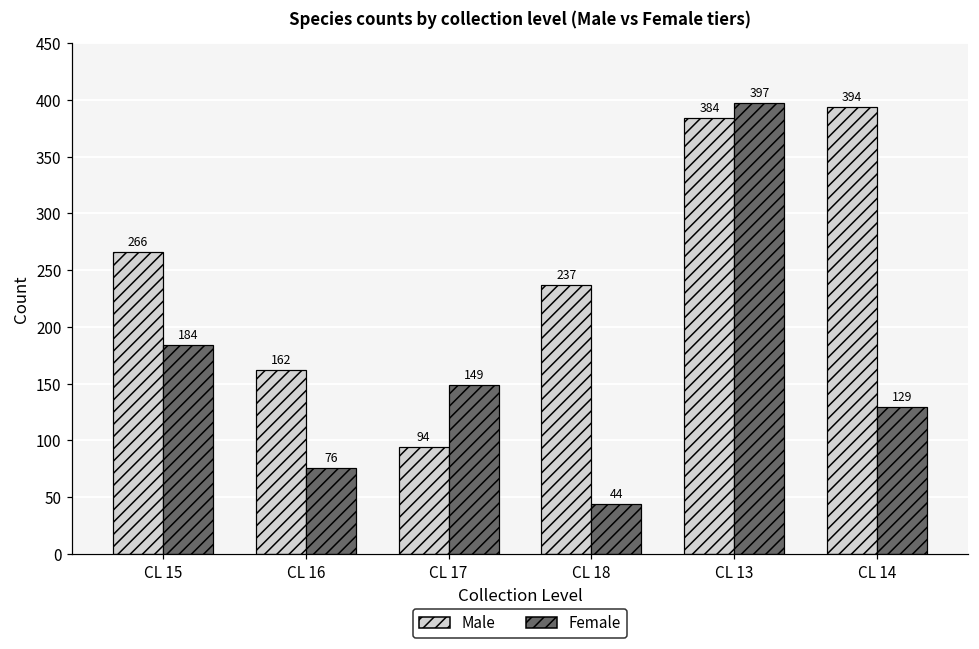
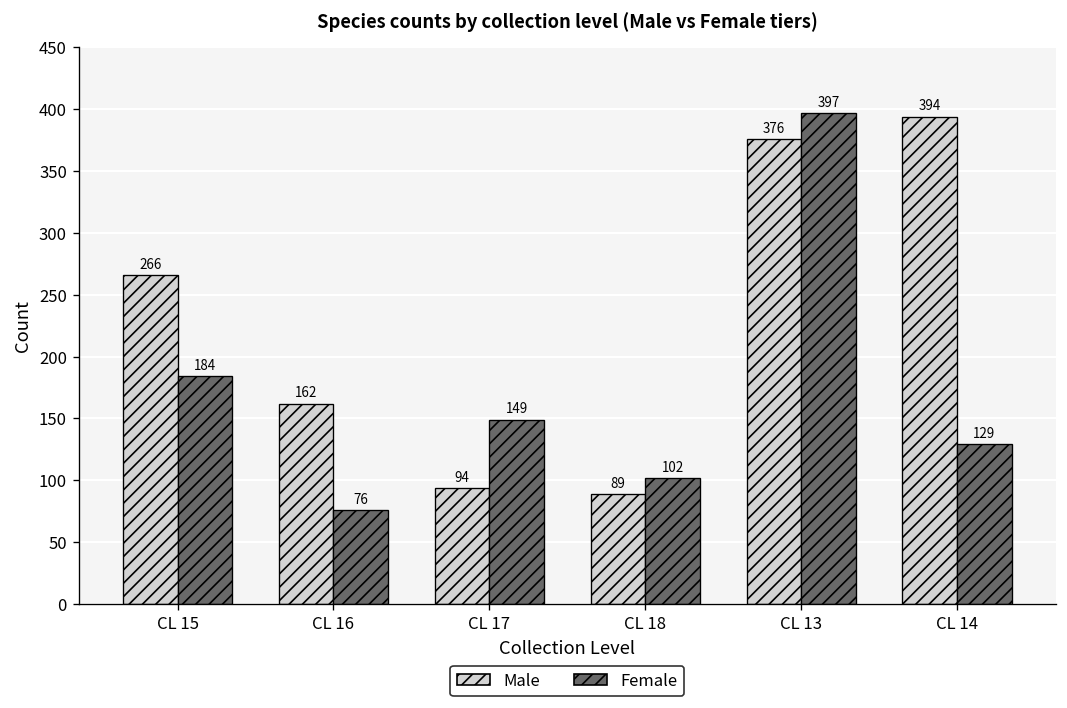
  {
    "Male": {
      "CL 15": 266,
      "CL 16": 162,
      "CL 17": 94,
-     "CL 18": 237,
-     "CL 13": 384,
+     "CL 18": 89,
+     "CL 13": 376,
      "CL 14": 394
    },
    "Female": {
      "CL 15": 184,
      "CL 16": 76,
      "CL 17": 149,
-     "CL 18": 44,
+     "CL 18": 102,
      "CL 13": 397,
      "CL 14": 129
    }
  }
